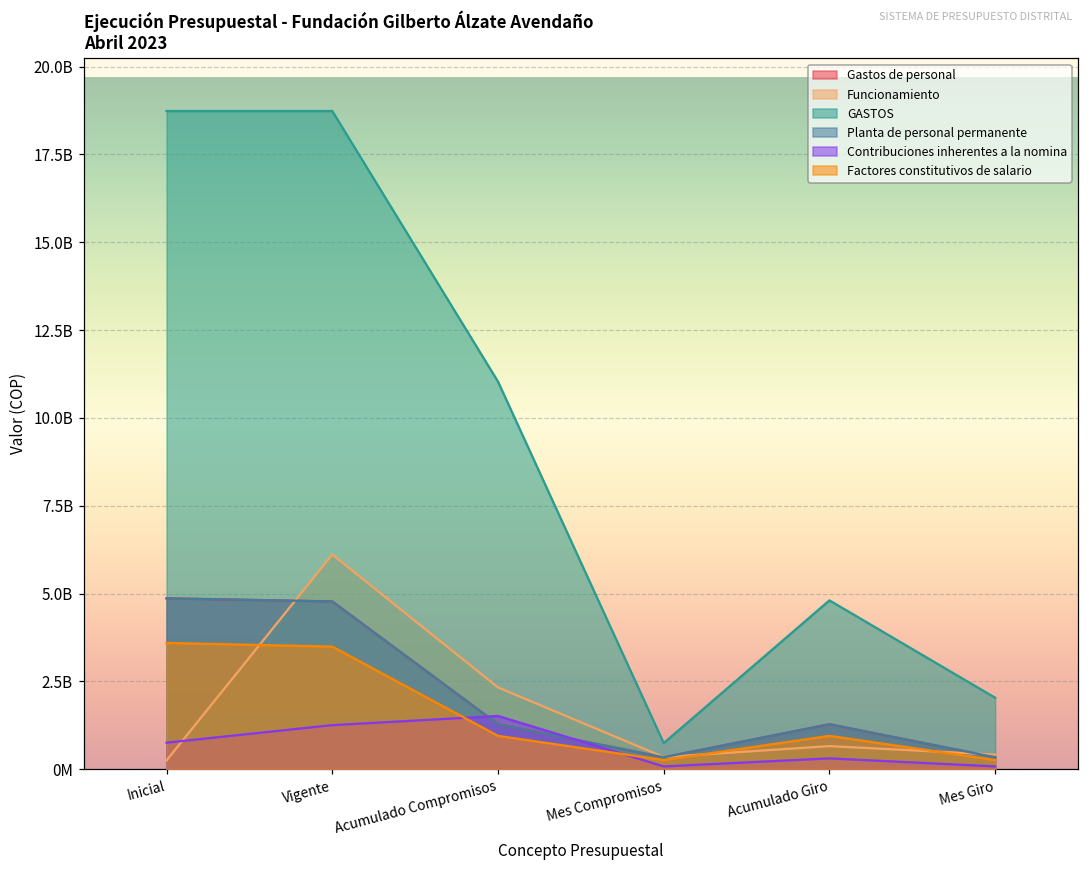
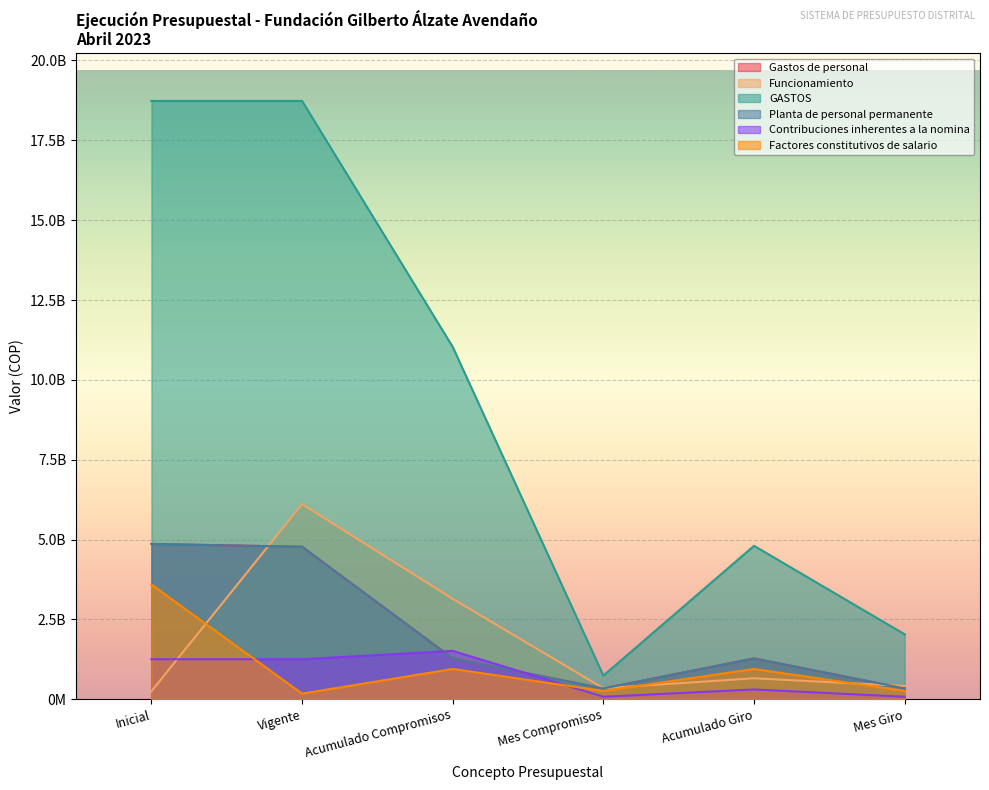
  {
    "Funcionamiento": {
      "Inicial": 200000000,
      "Vigente": 6100000000,
-     "Acumulado Compromisos": 2300000000,
+     "Acumulado Compromisos": 3100000000,
      "Acumulado Giro": 700000000
    },
    "Contribuciones inherentes a la nomina": {
-     "Inicial": 800000000,
+     "Inicial": 1300000000,
      "Vigente": 1300000000,
      "Acumulado Compromisos": 1500000000,
      "Mes Compromisos": 100000000,
      "Acumulado Giro": 300000000,
      "Mes Giro": 100000000
    },
    "Factores constitutivos de salario": {
      "Inicial": 3600000000,
-     "Vigente": 3500000000,
+     "Vigente": 200000000,
      "Acumulado Compromisos": 900000000,
      "Mes Compromisos": 300000000,
      "Acumulado Giro": 900000000,
      "Mes Giro": 300000000
    }
  }
